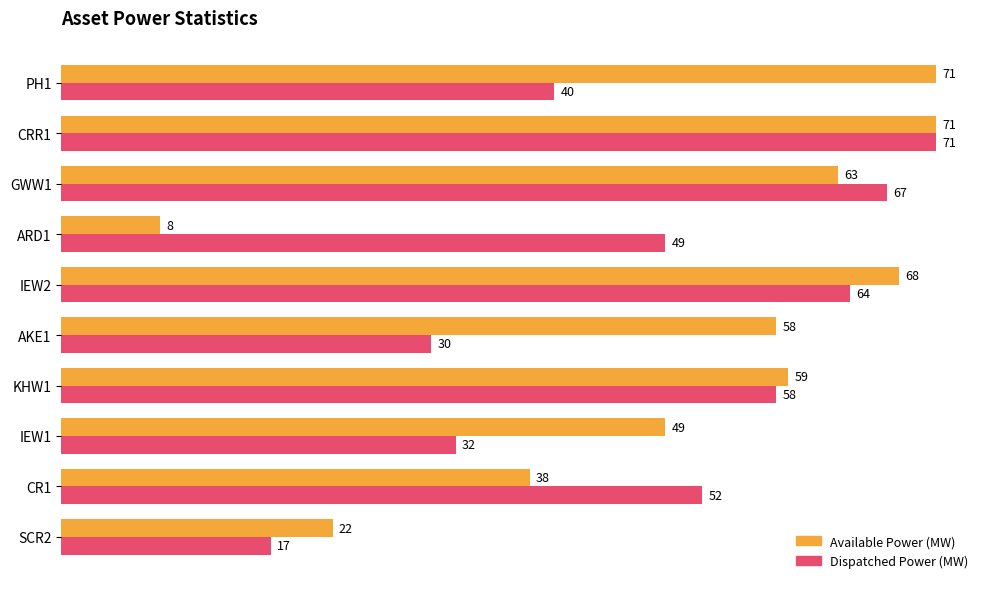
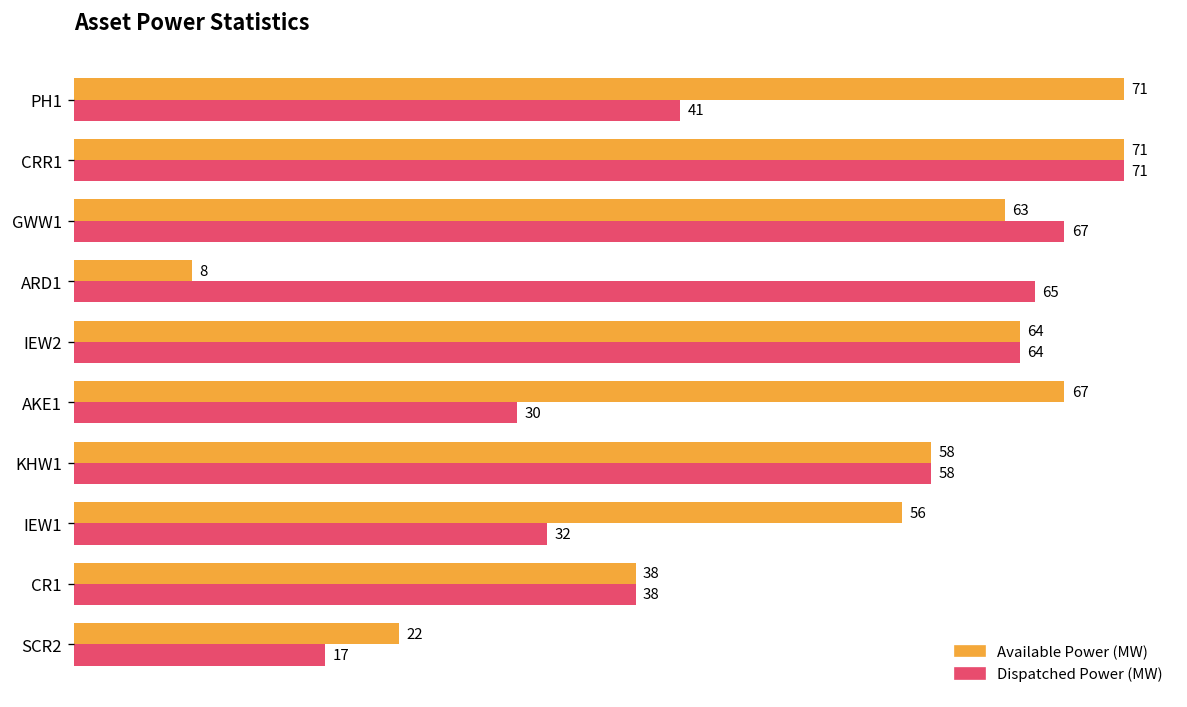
  {
    "Available Power (MW)": {
      "PH1": 71,
      "CRR1": 71,
      "GWW1": 63,
      "ARD1": 8,
-     "IEW2": 68,
-     "AKE1": 58,
-     "KHW1": 59,
-     "IEW1": 49,
+     "IEW2": 64,
+     "AKE1": 67,
+     "KHW1": 58,
+     "IEW1": 56,
      "CR1": 38,
      "SCR2": 22
    },
    "Dispatched Power (MW)": {
-     "PH1": 40,
+     "PH1": 41,
      "CRR1": 71,
      "GWW1": 67,
-     "ARD1": 49,
+     "ARD1": 65,
      "IEW2": 64,
      "AKE1": 30,
      "KHW1": 58,
      "IEW1": 32,
-     "CR1": 52,
+     "CR1": 38,
      "SCR2": 17
    }
  }
